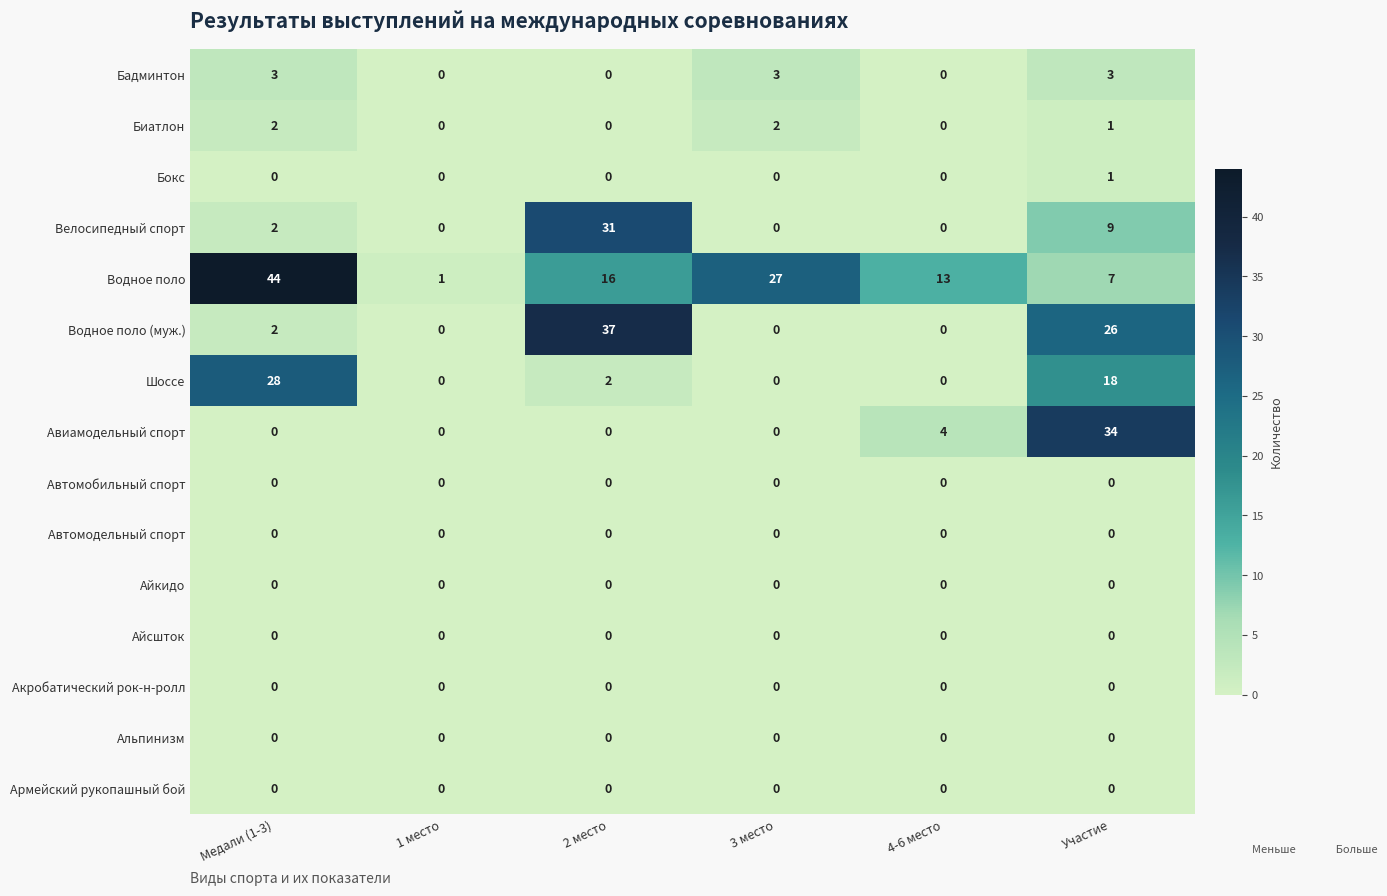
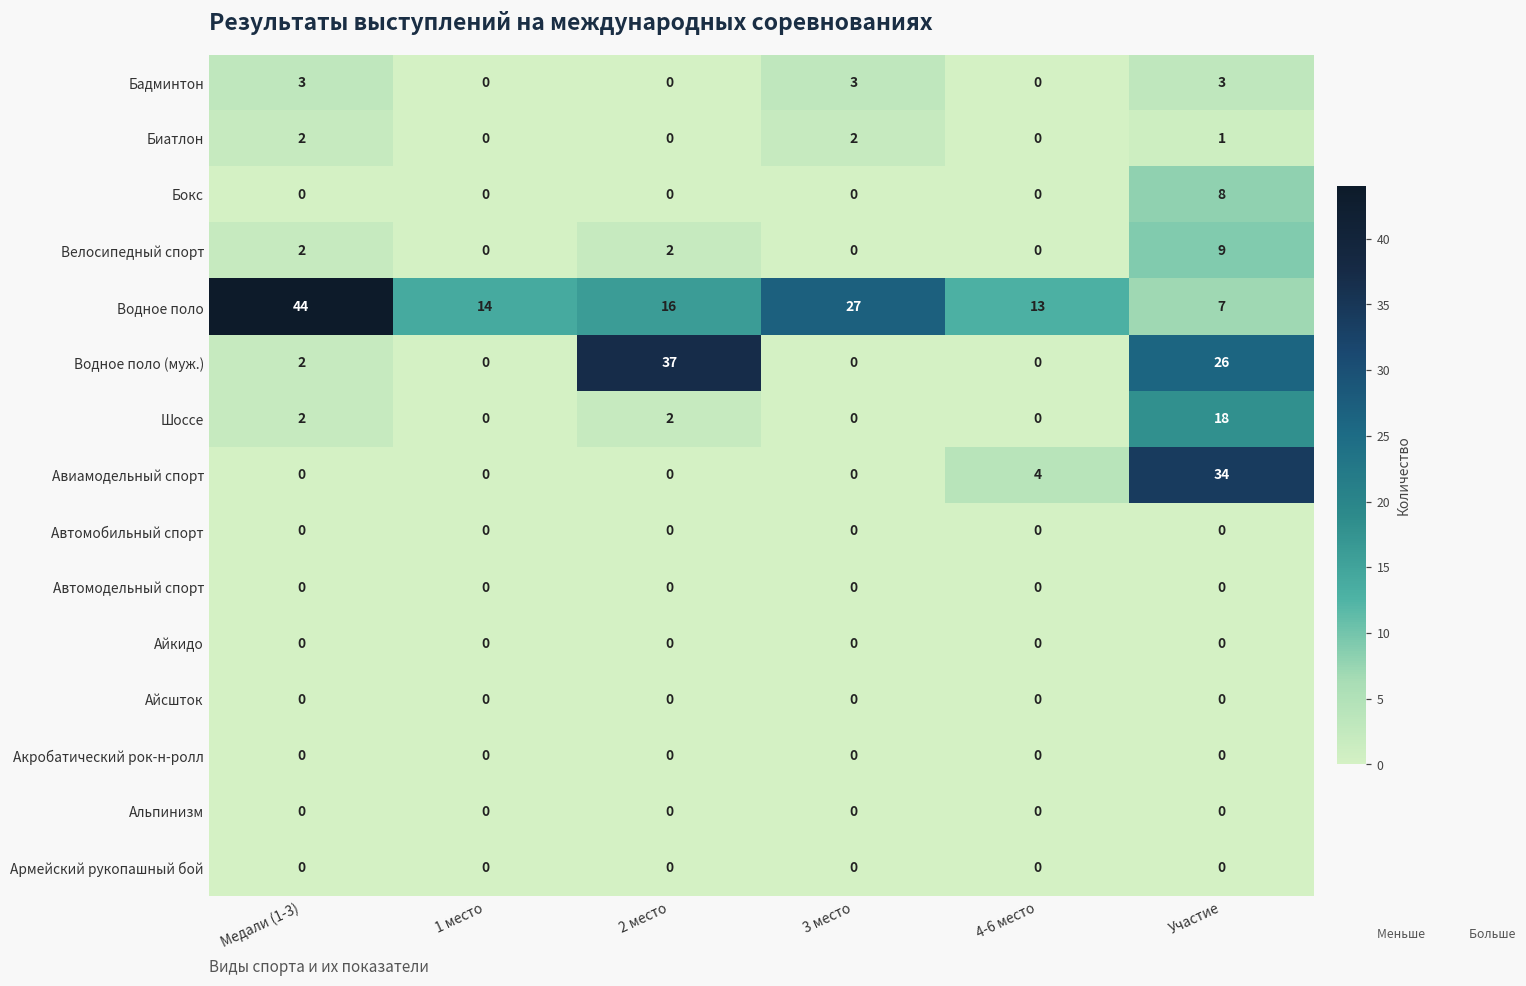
  {
    "Бадминтон": {
      "Медали (1-3)": 3,
      "1 место": 0,
      "2 место": 0,
      "3 место": 3,
      "4-6 место": 0,
      "Участие": 3
    },
    "Биатлон": {
      "Медали (1-3)": 2,
      "1 место": 0,
      "2 место": 0,
      "3 место": 2,
      "4-6 место": 0,
      "Участие": 1
    },
    "Бокс": {
      "Медали (1-3)": 0,
      "1 место": 0,
      "2 место": 0,
      "3 место": 0,
      "4-6 место": 0,
-     "Участие": 1
+     "Участие": 8
    },
    "Велосипедный спорт": {
      "Медали (1-3)": 2,
      "1 место": 0,
-     "2 место": 31,
+     "2 место": 2,
      "3 место": 0,
      "4-6 место": 0,
      "Участие": 9
    },
    "Водное поло": {
      "Медали (1-3)": 44,
-     "1 место": 1,
+     "1 место": 14,
      "2 место": 16,
      "3 место": 27,
      "4-6 место": 13,
      "Участие": 7
    },
    "Водное поло (муж.)": {
      "Медали (1-3)": 2,
      "1 место": 0,
      "2 место": 37,
      "3 место": 0,
      "4-6 место": 0,
      "Участие": 26
    },
    "Шоссе": {
-     "Медали (1-3)": 28,
+     "Медали (1-3)": 2,
      "1 место": 0,
      "2 место": 2,
      "3 место": 0,
      "4-6 место": 0,
      "Участие": 18
    },
    "Авиамодельный спорт": {
      "Медали (1-3)": 0,
      "1 место": 0,
      "2 место": 0,
      "3 место": 0,
      "4-6 место": 4,
      "Участие": 34
    },
    "Автомобильный спорт": {
      "Медали (1-3)": 0,
      "1 место": 0,
      "2 место": 0,
      "3 место": 0,
      "4-6 место": 0,
      "Участие": 0
    },
    "Автомодельный спорт": {
      "Медали (1-3)": 0,
      "1 место": 0,
      "2 место": 0,
      "3 место": 0,
      "4-6 место": 0,
      "Участие": 0
    },
    "Айкидо": {
      "Медали (1-3)": 0,
      "1 место": 0,
      "2 место": 0,
      "3 место": 0,
      "4-6 место": 0,
      "Участие": 0
    },
    "Айсшток": {
      "Медали (1-3)": 0,
      "1 место": 0,
      "2 место": 0,
      "3 место": 0,
      "4-6 место": 0,
      "Участие": 0
    },
    "Акробатический рок-н-ролл": {
      "Медали (1-3)": 0,
      "1 место": 0,
      "2 место": 0,
      "3 место": 0,
      "4-6 место": 0,
      "Участие": 0
    },
    "Альпинизм": {
      "Медали (1-3)": 0,
      "1 место": 0,
      "2 место": 0,
      "3 место": 0,
      "4-6 место": 0,
      "Участие": 0
    },
    "Армейский рукопашный бой": {
      "Медали (1-3)": 0,
      "1 место": 0,
      "2 место": 0,
      "3 место": 0,
      "4-6 место": 0,
      "Участие": 0
    }
  }
